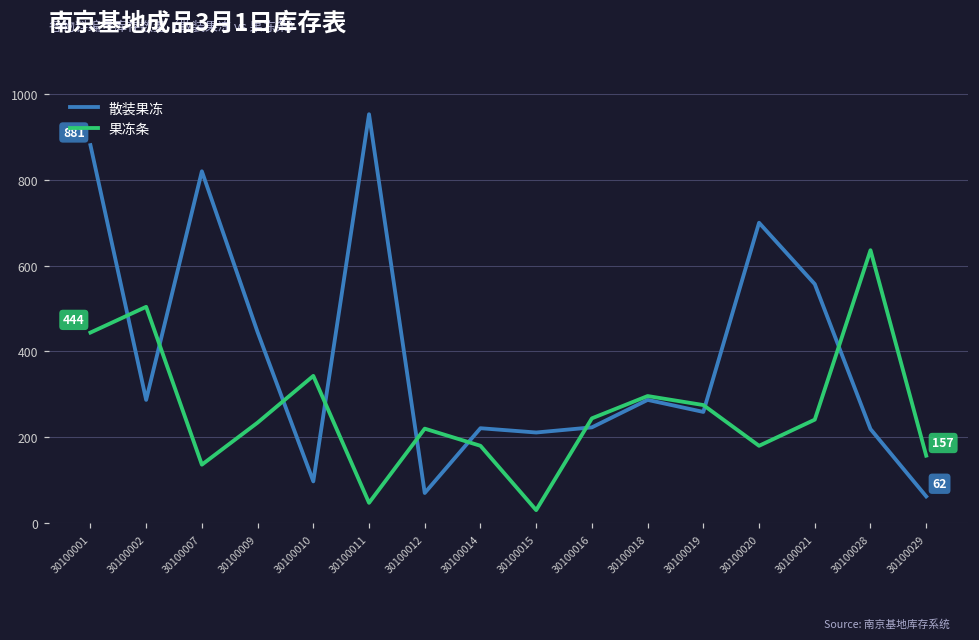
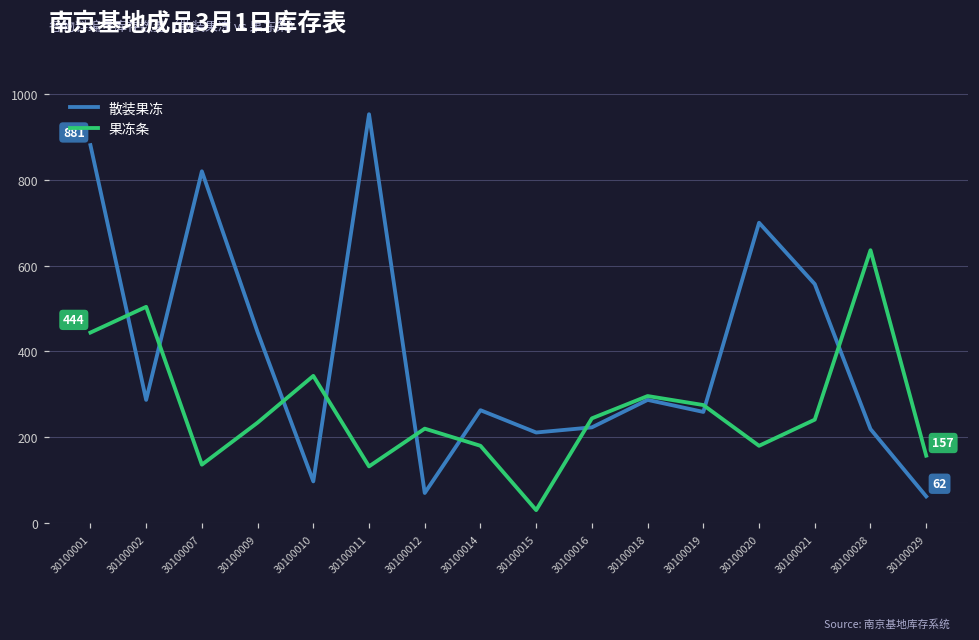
  {
    "散装果冻": {
      "30100002": 290,
      "30100007": 820,
      "30100009": 450,
      "30100010": 100,
      "30100011": 950,
      "30100012": 70,
-     "30100014": 220,
+     "30100014": 260,
      "30100015": 210,
      "30100016": 220,
      "30100018": 290,
      "30100019": 260,
      "30100020": 700,
      "30100021": 560,
      "30100028": 220
    },
    "果冻条": {
      "30100002": 500,
      "30100007": 140,
      "30100009": 230,
      "30100010": 340,
-     "30100011": 50,
+     "30100011": 130,
      "30100012": 220,
      "30100014": 180,
      "30100015": 30,
      "30100016": 240,
      "30100018": 300,
      "30100019": 280,
      "30100020": 180,
      "30100021": 240,
      "30100028": 640
    }
  }
